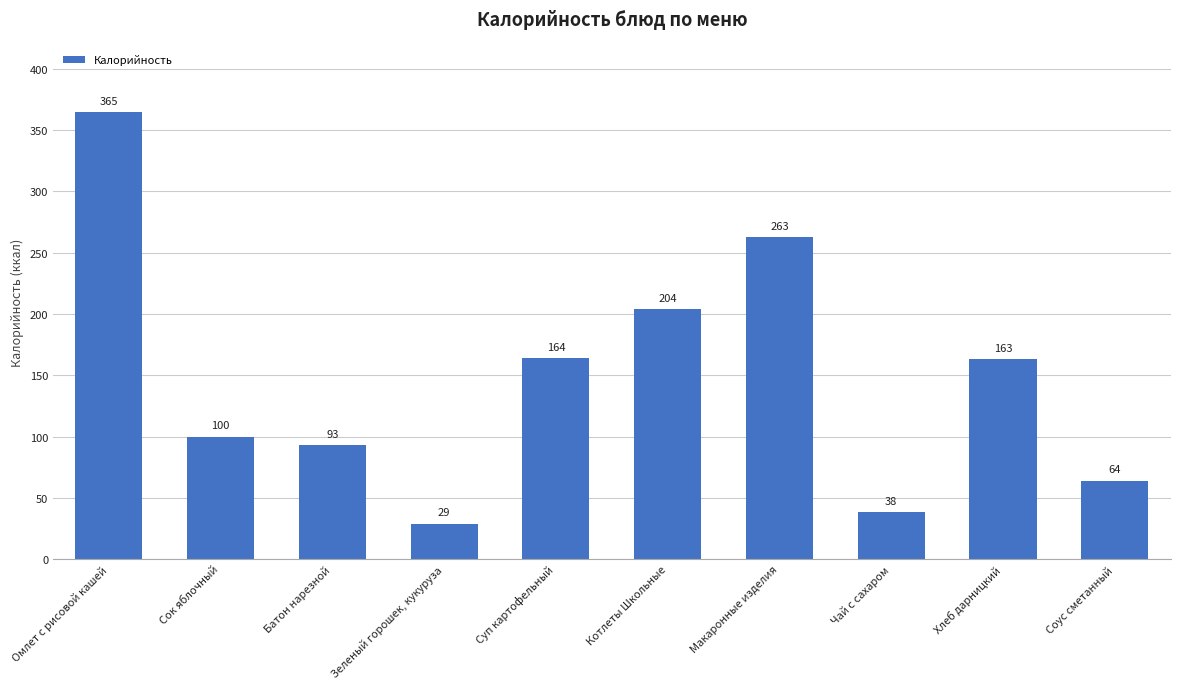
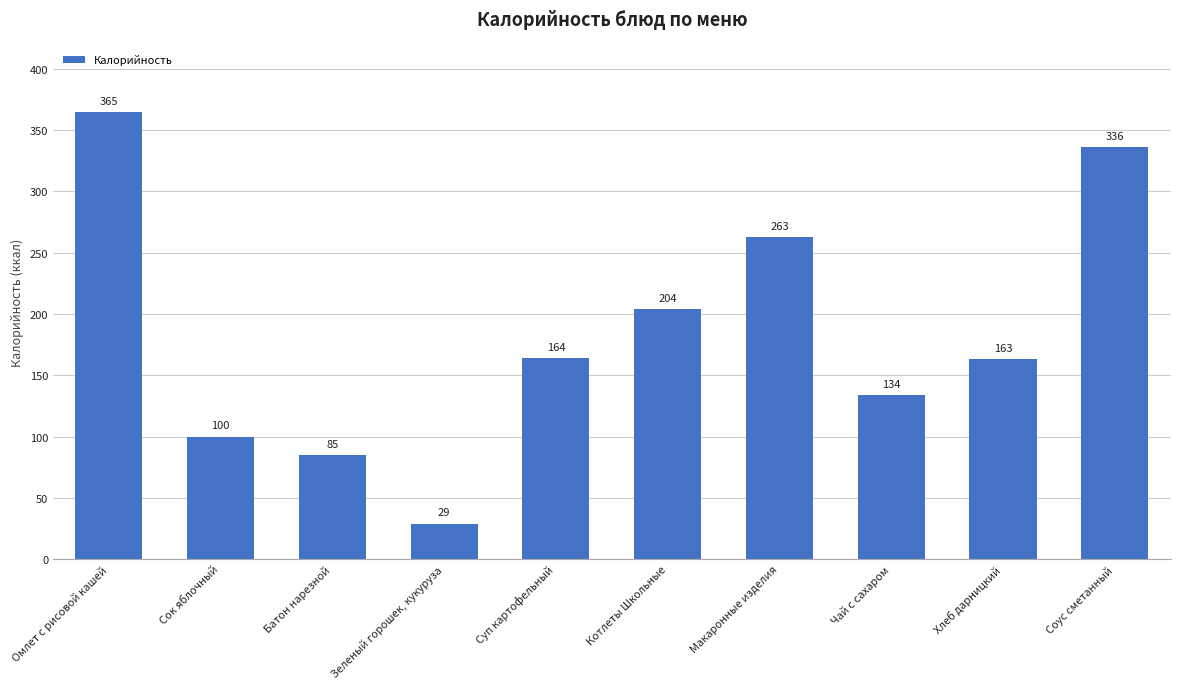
  {
    "Омлет с рисовой кашей": 365,
    "Сок яблочный": 100,
-   "Батон нарезной": 93,
+   "Батон нарезной": 85,
    "Зеленый горошек, кукуруза": 29,
    "Суп картофельный": 164,
    "Котлеты Школьные": 204,
    "Макаронные изделия": 263,
-   "Чай с сахаром": 38,
+   "Чай с сахаром": 134,
    "Хлеб дарницкий": 163,
-   "Соус сметанный": 64
+   "Соус сметанный": 336
  }
